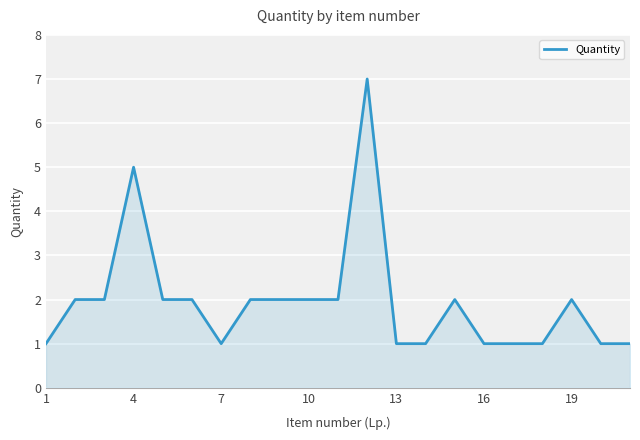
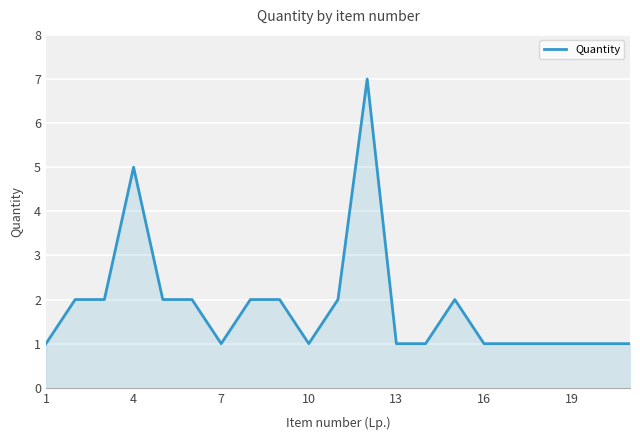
  {
    "1": 1,
    "4": 5,
    "7": 1,
-   "10": 2,
+   "10": 1,
    "13": 1,
    "16": 1,
-   "19": 2
+   "19": 1
  }
